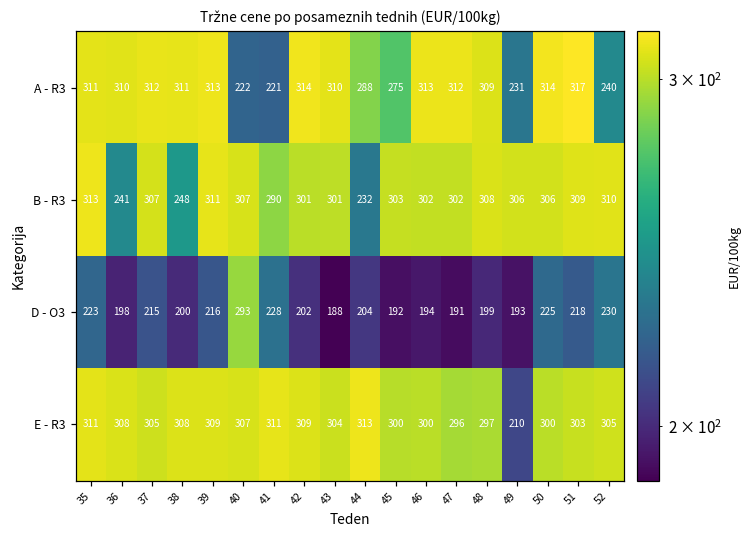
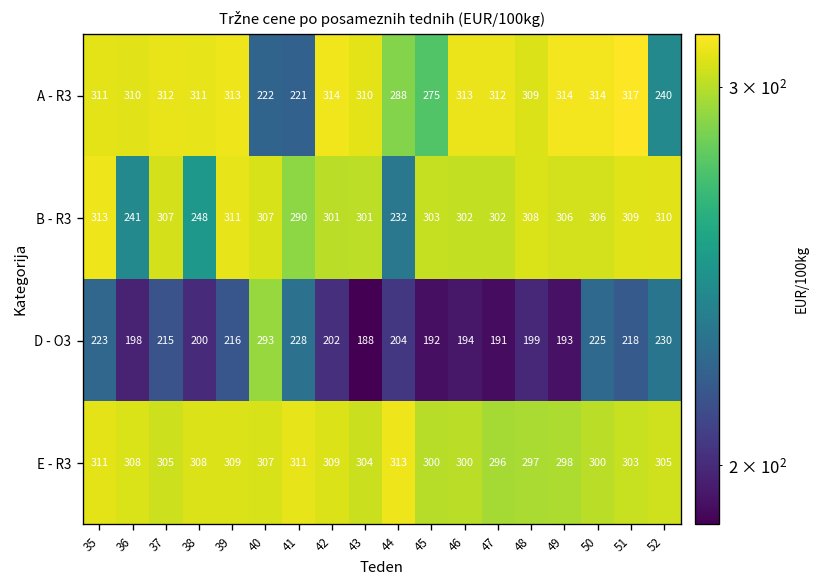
  {
    "A - R3": {
      "35": 311,
      "36": 310,
      "37": 312,
      "38": 311,
      "39": 313,
      "40": 222,
      "41": 221,
      "42": 314,
      "43": 310,
      "44": 288,
      "45": 275,
      "46": 313,
      "47": 312,
      "48": 309,
-     "49": 231,
+     "49": 314,
      "50": 314,
      "51": 317,
      "52": 240
    },
    "B - R3": {
      "35": 313,
      "36": 241,
      "37": 307,
      "38": 248,
      "39": 311,
      "40": 307,
      "41": 290,
      "42": 301,
      "43": 301,
      "44": 232,
      "45": 303,
      "46": 302,
      "47": 302,
      "48": 308,
      "49": 306,
      "50": 306,
      "51": 309,
      "52": 310
    },
    "D - O3": {
      "35": 223,
      "36": 198,
      "37": 215,
      "38": 200,
      "39": 216,
      "40": 293,
      "41": 228,
      "42": 202,
      "43": 188,
      "44": 204,
      "45": 192,
      "46": 194,
      "47": 191,
      "48": 199,
      "49": 193,
      "50": 225,
      "51": 218,
      "52": 230
    },
    "E - R3": {
      "35": 311,
      "36": 308,
      "37": 305,
      "38": 308,
      "39": 309,
      "40": 307,
      "41": 311,
      "42": 309,
      "43": 304,
      "44": 313,
      "45": 300,
      "46": 300,
      "47": 296,
      "48": 297,
-     "49": 210,
+     "49": 298,
      "50": 300,
      "51": 303,
      "52": 305
    }
  }
